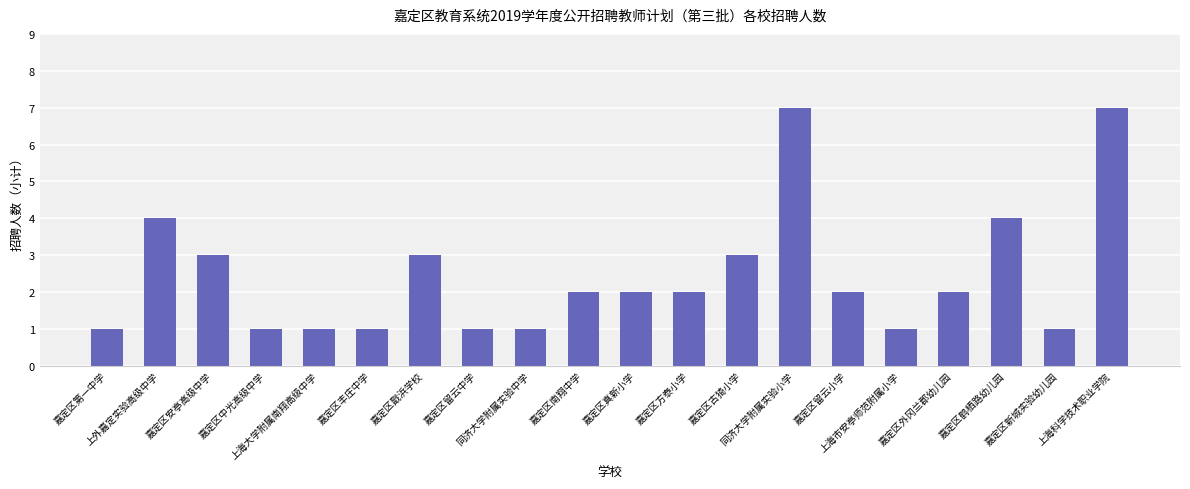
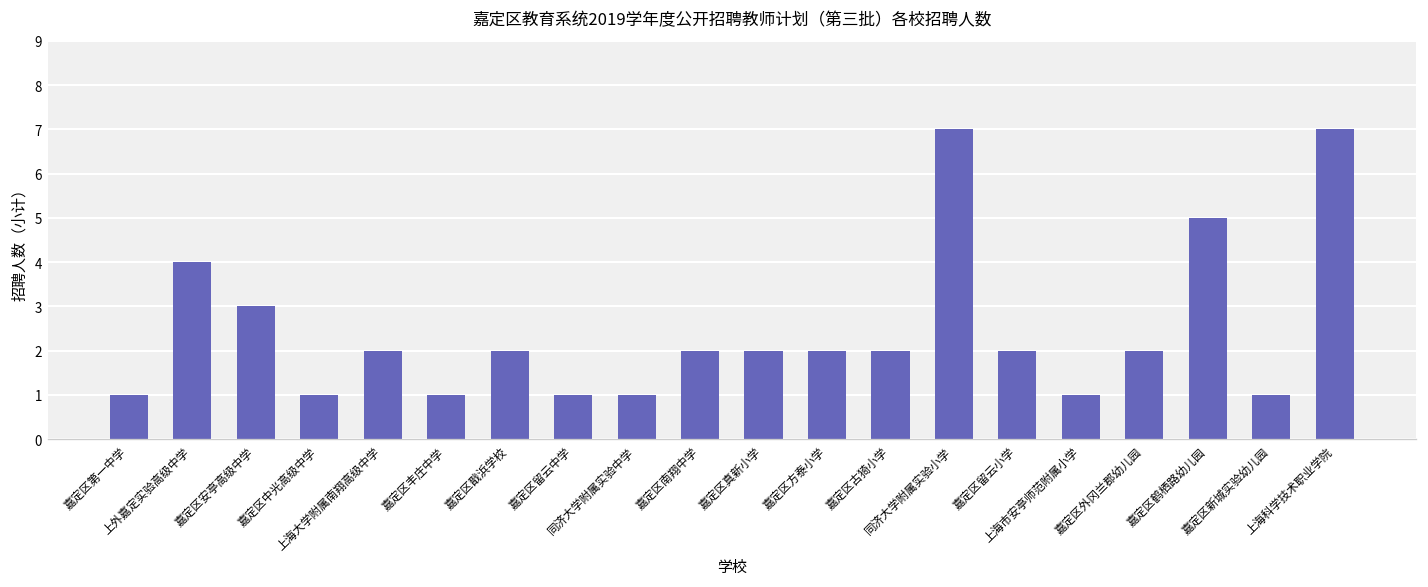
  {
    "嘉定区第一中学": 1,
    "上外嘉定实验高级中学": 4,
    "嘉定区安亭高级中学": 3,
    "嘉定区中光高级中学": 1,
-   "上海大学附属南翔高级中学": 1,
+   "上海大学附属南翔高级中学": 2,
    "嘉定区丰庄中学": 1,
-   "嘉定区戬浜学校": 3,
+   "嘉定区戬浜学校": 2,
    "嘉定区留云中学": 1,
    "同济大学附属实验中学": 1,
    "嘉定区南翔中学": 2,
    "嘉定区真新小学": 2,
    "嘉定区方泰小学": 2,
-   "嘉定区古猗小学": 3,
+   "嘉定区古猗小学": 2,
    "同济大学附属实验小学": 7,
    "嘉定区留云小学": 2,
    "上海市安亭师范附属小学": 1,
    "嘉定区外冈兰郡幼儿园": 2,
-   "嘉定区鹤栖路幼儿园": 4,
+   "嘉定区鹤栖路幼儿园": 5,
    "嘉定区新城实验幼儿园": 1,
    "上海科学技术职业学院": 7
  }
